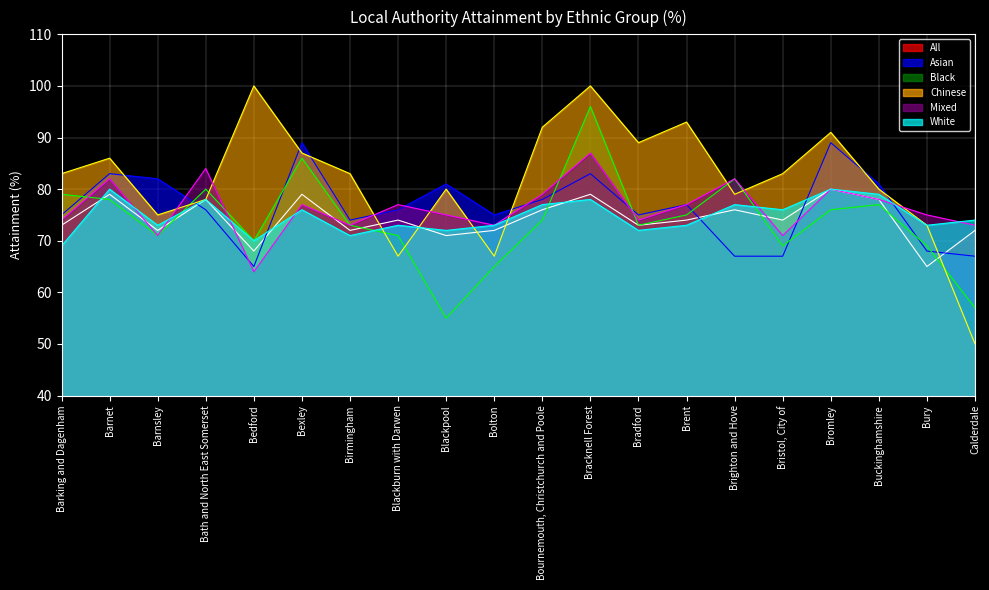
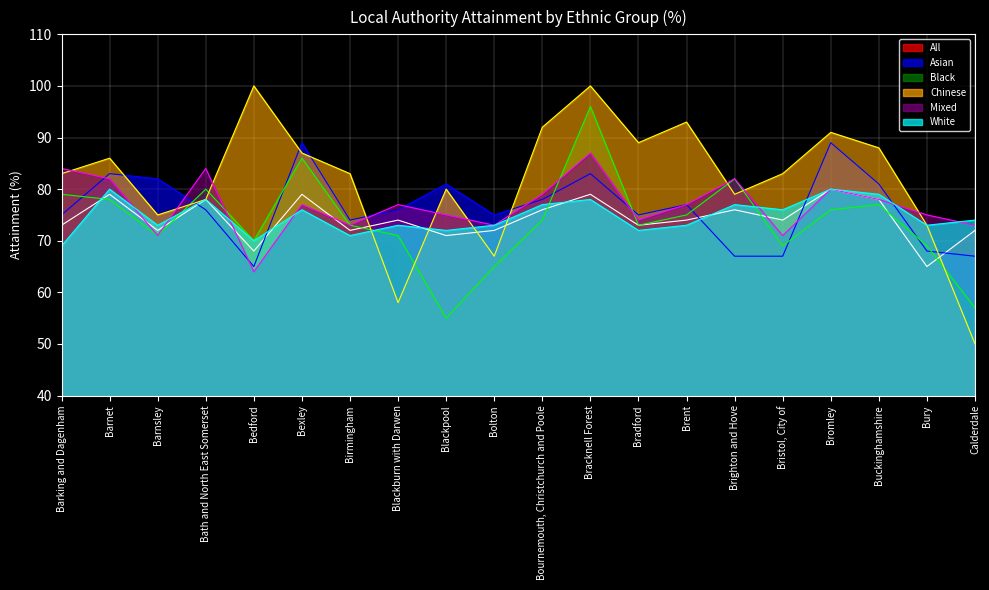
  {
    "All": {
      "Barking and Dagenham": 73,
      "Barnet": 79,
      "Barnsley": 72,
      "Bedford": 68,
      "Bexley": 79,
      "Birmingham": 72,
      "Blackburn with Darwen": 74,
      "Blackpool": 71,
      "Bolton": 72,
      "Bournemouth, Christchurch and Poole": 76,
      "Bracknell Forest": 79,
      "Brent": 74,
      "Brighton and Hove": 76,
      "Bristol, City of": 74,
      "Bury": 65,
      "Calderdale": 72
    },
    "Asian": {
      "Barking and Dagenham": 75,
      "Barnet": 83,
      "Barnsley": 82,
      "Bath and North East Somerset": 76,
      "Bedford": 65,
      "Bexley": 89,
      "Birmingham": 74,
      "Blackburn with Darwen": 76,
      "Blackpool": 81,
      "Bolton": 75,
      "Bournemouth, Christchurch and Poole": 78,
      "Bracknell Forest": 83,
      "Bradford": 75,
      "Brighton and Hove": 67,
      "Bristol, City of": 67,
      "Bromley": 89,
      "Buckinghamshire": 81,
      "Bury": 68,
      "Calderdale": 67
    },
    "Black": {
      "Barking and Dagenham": 79,
      "Barnet": 78,
      "Bath and North East Somerset": 80,
      "Bexley": 86,
      "Blackburn with Darwen": 71,
      "Blackpool": 55,
      "Bolton": 65,
      "Bournemouth, Christchurch and Poole": 74,
      "Bracknell Forest": 96,
      "Brent": 75,
      "Bristol, City of": 69,
      "Bromley": 76,
      "Buckinghamshire": 77,
      "Bury": 69,
      "Calderdale": 57
    },
    "Chinese": {
      "Barking and Dagenham": 83,
      "Barnet": 86,
      "Barnsley": 75,
      "Bedford": 100,
      "Bexley": 87,
      "Birmingham": 83,
-     "Blackburn with Darwen": 67,
+     "Blackburn with Darwen": 58,
      "Blackpool": 80,
      "Bolton": 67,
      "Bournemouth, Christchurch and Poole": 92,
      "Bracknell Forest": 100,
      "Bradford": 89,
      "Brent": 93,
      "Brighton and Hove": 79,
      "Bristol, City of": 83,
      "Bromley": 91,
-     "Buckinghamshire": 80,
+     "Buckinghamshire": 88,
      "Calderdale": 50
    },
    "Mixed": {
-     "Barking and Dagenham": 74,
+     "Barking and Dagenham": 84,
      "Barnet": 82,
      "Bath and North East Somerset": 84,
      "Bedford": 64,
      "Bexley": 77,
      "Blackburn with Darwen": 77,
      "Blackpool": 75,
      "Bournemouth, Christchurch and Poole": 79,
      "Bracknell Forest": 87,
      "Bradford": 74,
      "Bristol, City of": 71,
      "Bury": 75,
      "Calderdale": 73
    },
    "White": {
      "Barking and Dagenham": 69,
      "Barnet": 80,
      "Barnsley": 73,
      "Bexley": 76,
      "Birmingham": 71,
      "Blackburn with Darwen": 73,
      "Blackpool": 72,
      "Bournemouth, Christchurch and Poole": 77,
      "Bracknell Forest": 78,
      "Bradford": 72,
      "Brent": 73,
      "Brighton and Hove": 77,
      "Bristol, City of": 76,
      "Buckinghamshire": 79,
      "Calderdale": 74
    }
  }
